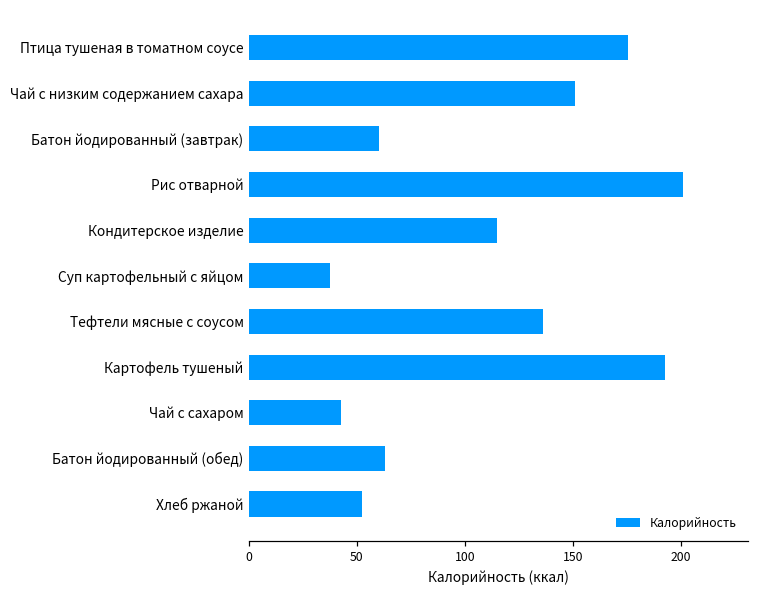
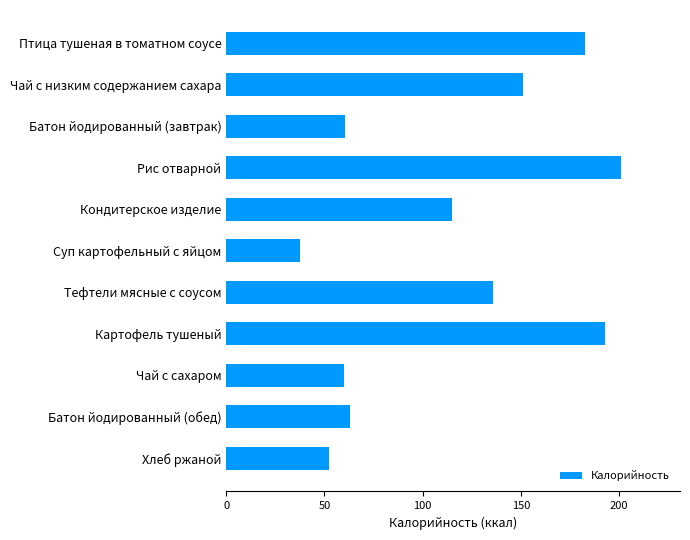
  {
-   "Птица тушеная в томатном соусе": 175,
+   "Птица тушеная в томатном соусе": 183,
    "Чай с низким содержанием сахара": 151,
    "Батон йодированный (завтрак)": 60,
    "Рис отварной": 201,
    "Кондитерское изделие": 115,
    "Суп картофельный с яйцом": 38,
    "Тефтели мясные с соусом": 136,
    "Картофель тушеный": 193,
-   "Чай с сахаром": 43,
+   "Чай с сахаром": 60,
    "Батон йодированный (обед)": 63,
    "Хлеб ржаной": 52
  }
